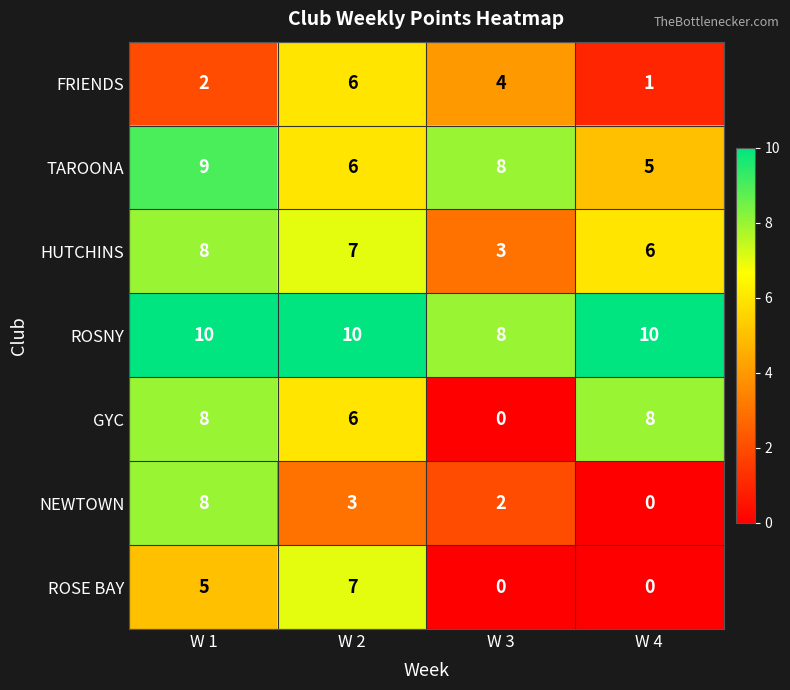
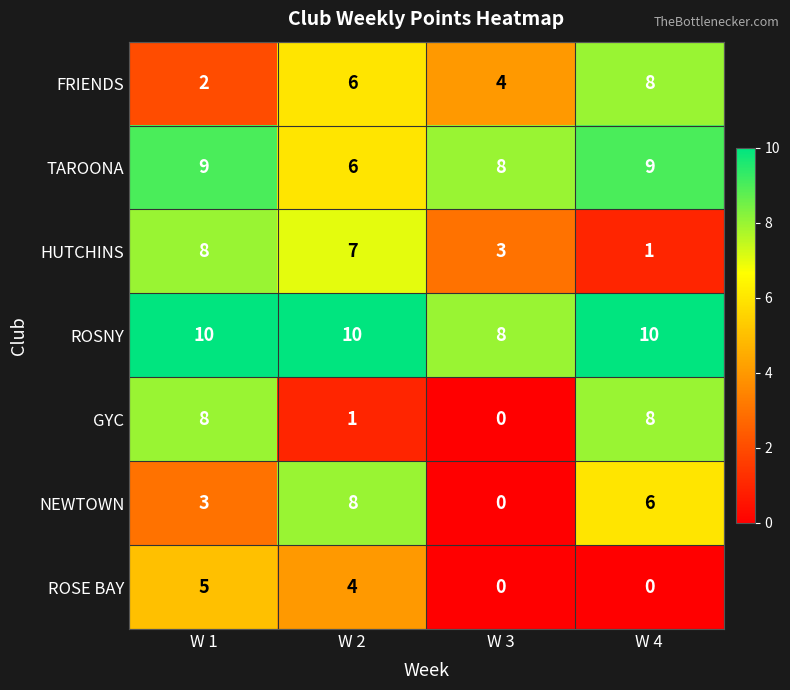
  {
    "FRIENDS": {
      "W 1": 2,
      "W 2": 6,
      "W 3": 4,
-     "W 4": 1
+     "W 4": 8
    },
    "TAROONA": {
      "W 1": 9,
      "W 2": 6,
      "W 3": 8,
-     "W 4": 5
+     "W 4": 9
    },
    "HUTCHINS": {
      "W 1": 8,
      "W 2": 7,
      "W 3": 3,
-     "W 4": 6
+     "W 4": 1
    },
    "ROSNY": {
      "W 1": 10,
      "W 2": 10,
      "W 3": 8,
      "W 4": 10
    },
    "GYC": {
      "W 1": 8,
-     "W 2": 6,
+     "W 2": 1,
      "W 3": 0,
      "W 4": 8
    },
    "NEWTOWN": {
-     "W 1": 8,
-     "W 2": 3,
-     "W 3": 2,
-     "W 4": 0
+     "W 1": 3,
+     "W 2": 8,
+     "W 3": 0,
+     "W 4": 6
    },
    "ROSE BAY": {
      "W 1": 5,
-     "W 2": 7,
+     "W 2": 4,
      "W 3": 0,
      "W 4": 0
    }
  }
